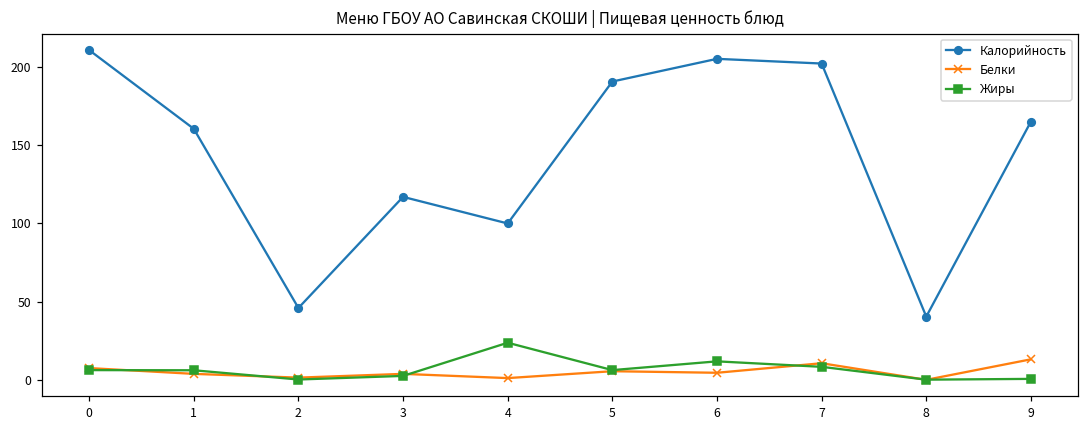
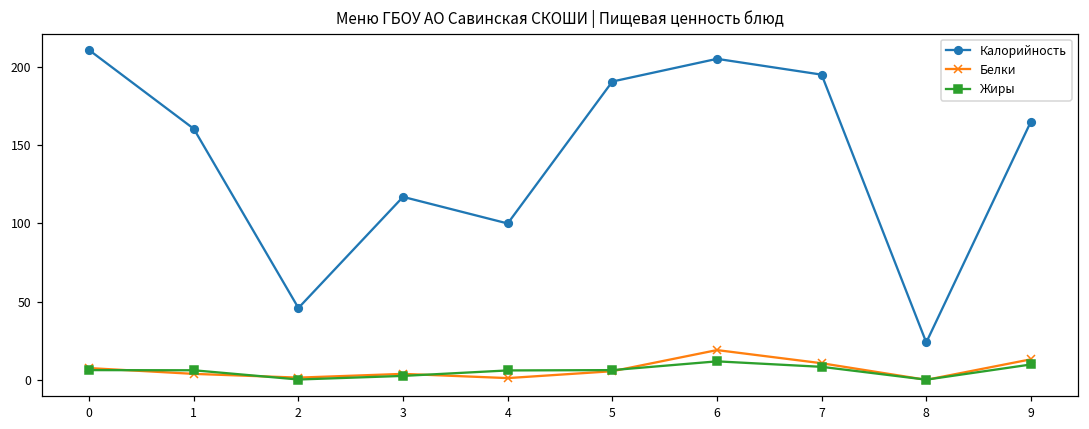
  {
    "Калорийность": {
      "0": 211,
      "1": 161,
      "2": 46,
      "3": 117,
      "4": 100,
      "5": 191,
      "6": 205,
-     "7": 202,
-     "8": 41,
+     "7": 195,
+     "8": 24,
      "9": 165
    },
    "Белки": {
      "1": 4,
      "4": 1,
-     "6": 5,
+     "6": 19,
      "7": 11,
      "9": 13
    },
    "Жиры": {
      "1": 6,
-     "4": 24,
+     "4": 6,
      "6": 12,
      "7": 8,
-     "9": 1
+     "9": 10
    }
  }
